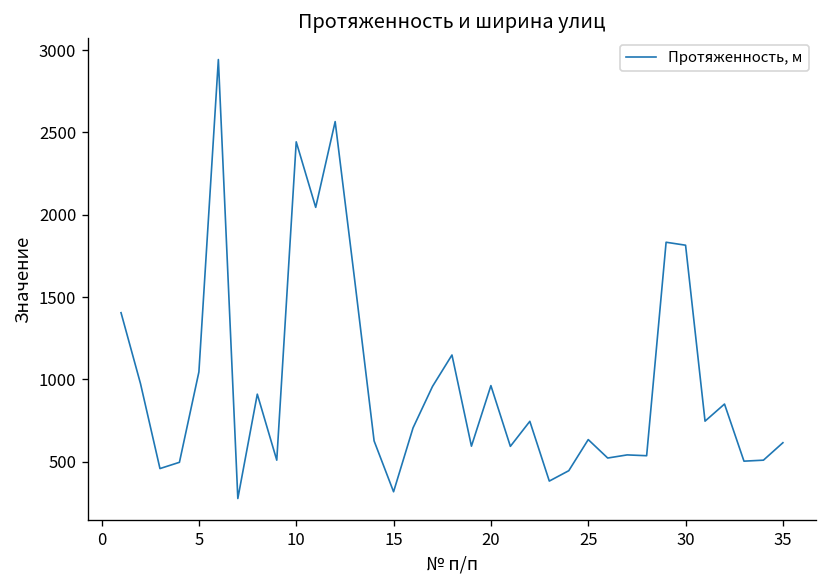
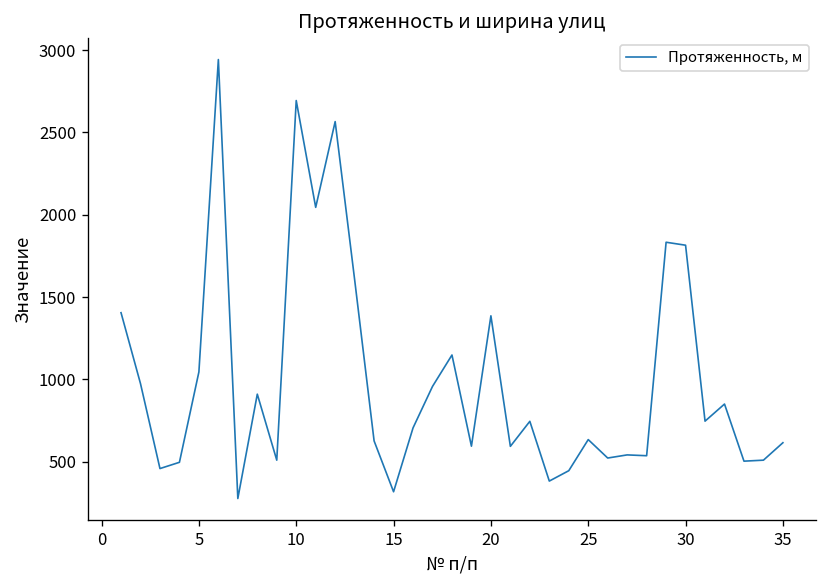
  {
    "5": 1050,
-   "10": 2440,
+   "10": 2690,
    "15": 320,
-   "20": 960,
+   "20": 1390,
    "25": 630,
    "30": 1820,
    "35": 620
  }
